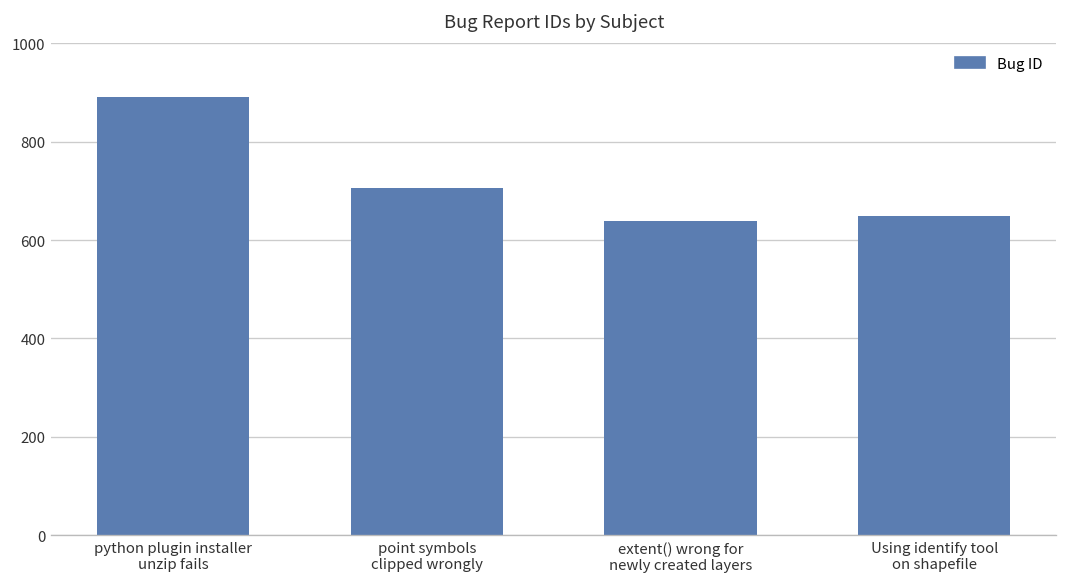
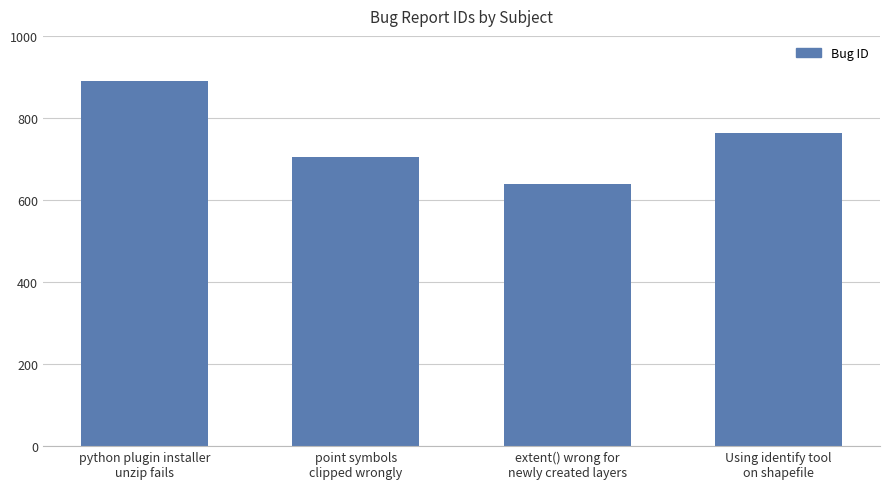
  {
    "python plugin installer unzip fails": 890,
    "point symbols clipped wrongly": 710,
    "extent() wrong for newly created layers": 640,
-   "Using identify tool on shapefile": 650
+   "Using identify tool on shapefile": 760
  }
